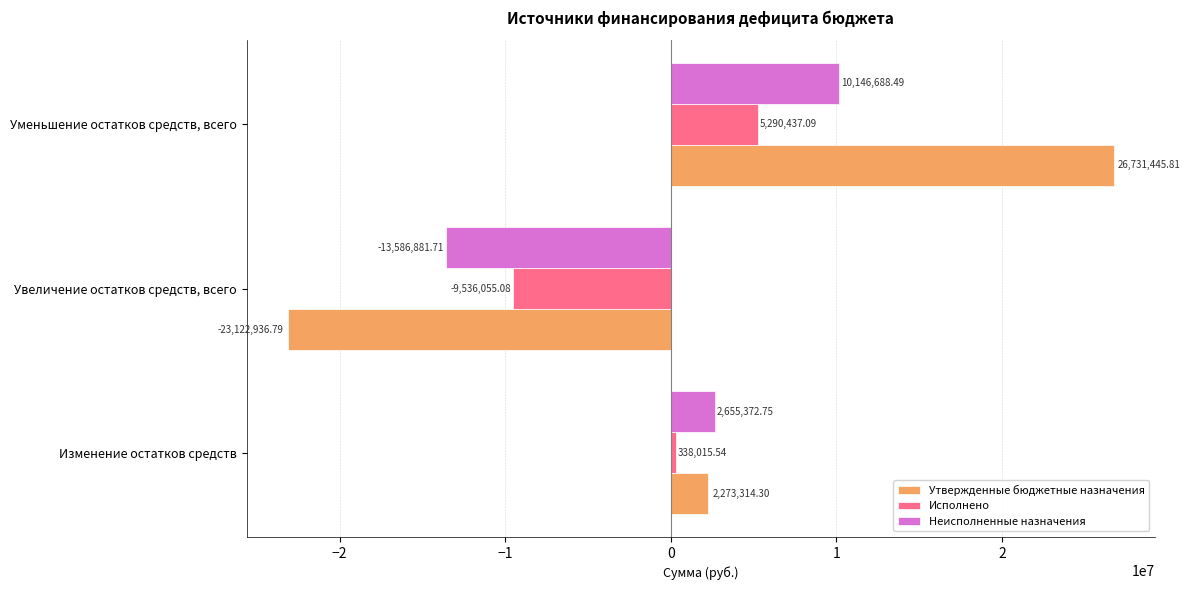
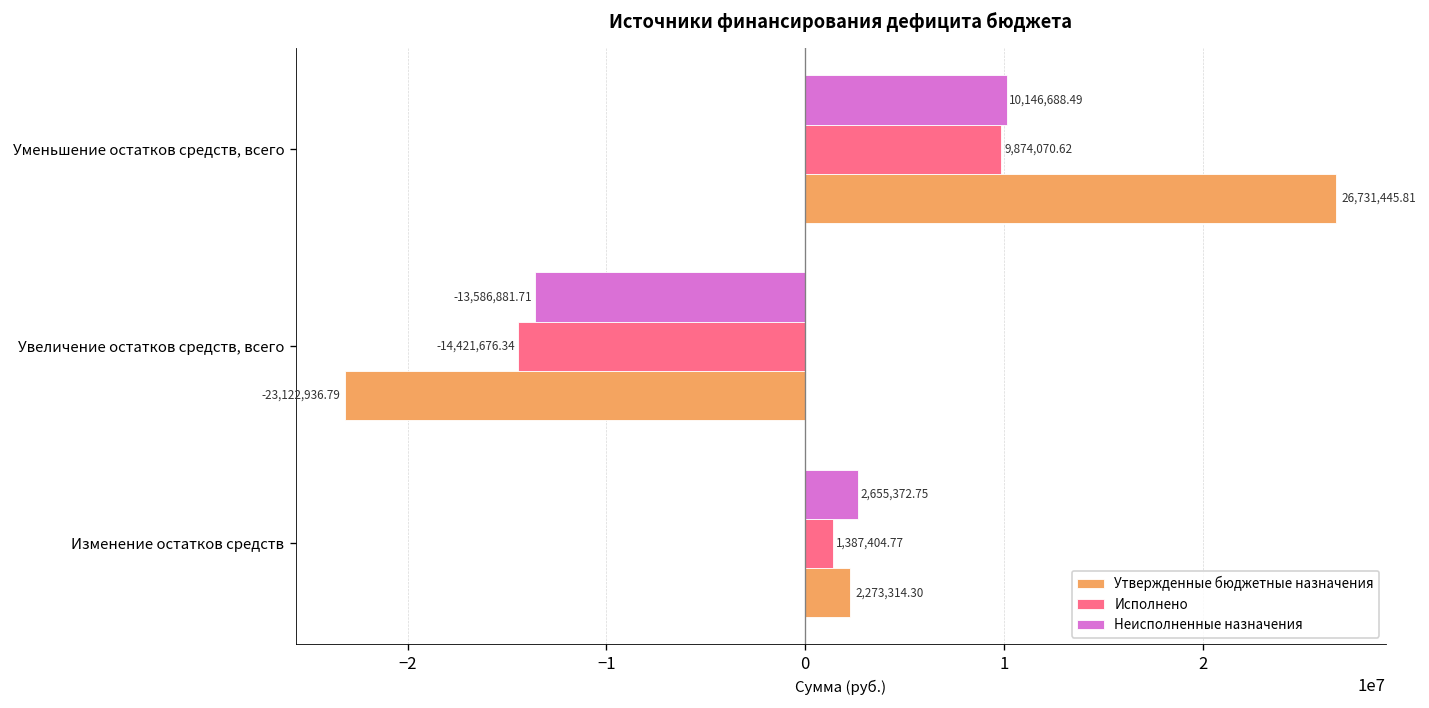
  {
    "Утвержденные бюджетные назначения": {
      "Уменьшение остатков средств, всего": "26,731,445.81",
      "Увеличение остатков средств, всего": "-23,122,936.79",
      "Изменение остатков средств": "2,273,314.30"
    },
    "Исполнено": {
-     "Уменьшение остатков средств, всего": "5,290,437.09",
-     "Увеличение остатков средств, всего": "-9,536,055.08",
-     "Изменение остатков средств": "338,015.54"
+     "Уменьшение остатков средств, всего": "9,874,070.62",
+     "Увеличение остатков средств, всего": "-14,421,676.34",
+     "Изменение остатков средств": "1,387,404.77"
    },
    "Неисполненные назначения": {
      "Уменьшение остатков средств, всего": "10,146,688.49",
      "Увеличение остатков средств, всего": "-13,586,881.71",
      "Изменение остатков средств": "2,655,372.75"
    }
  }
